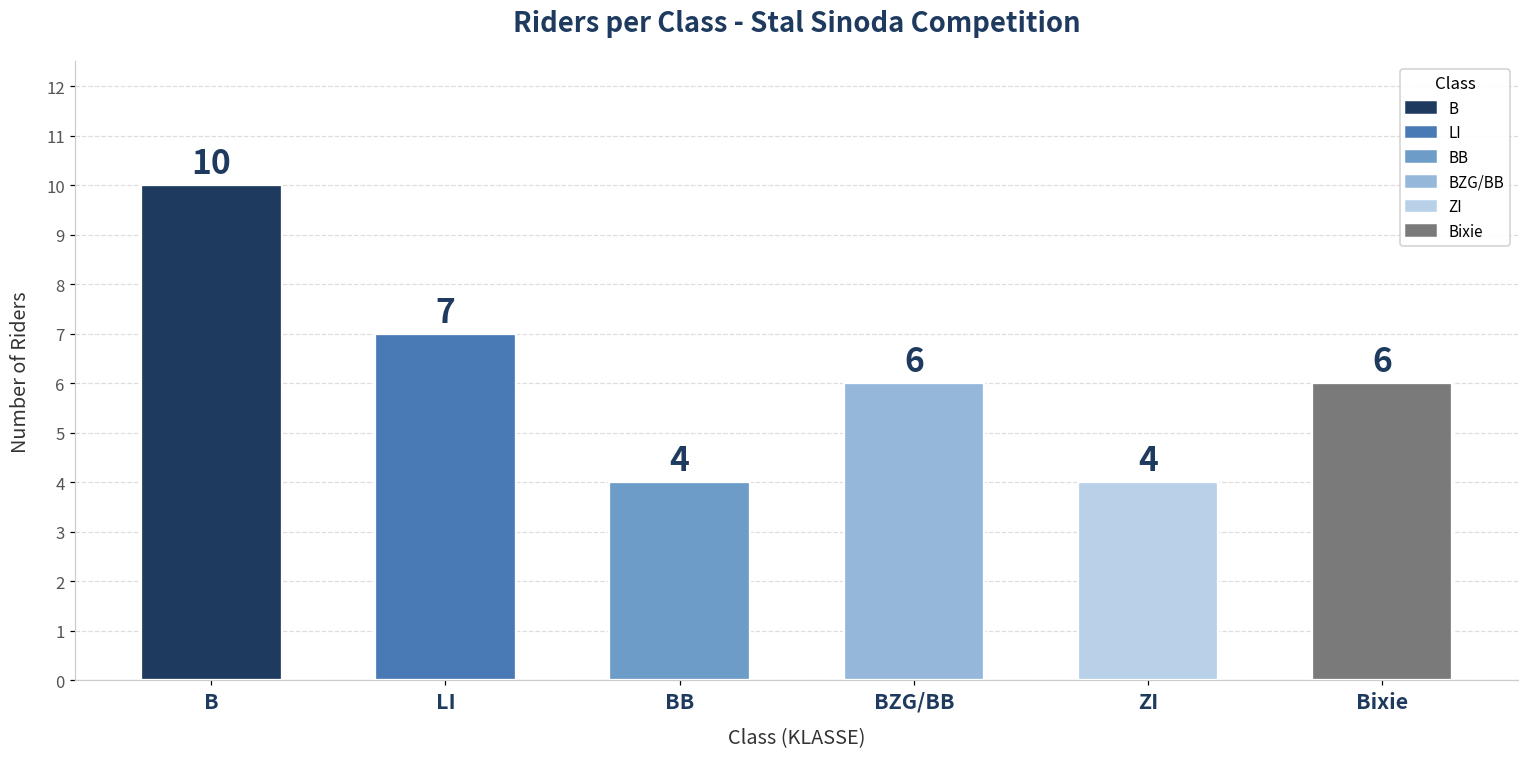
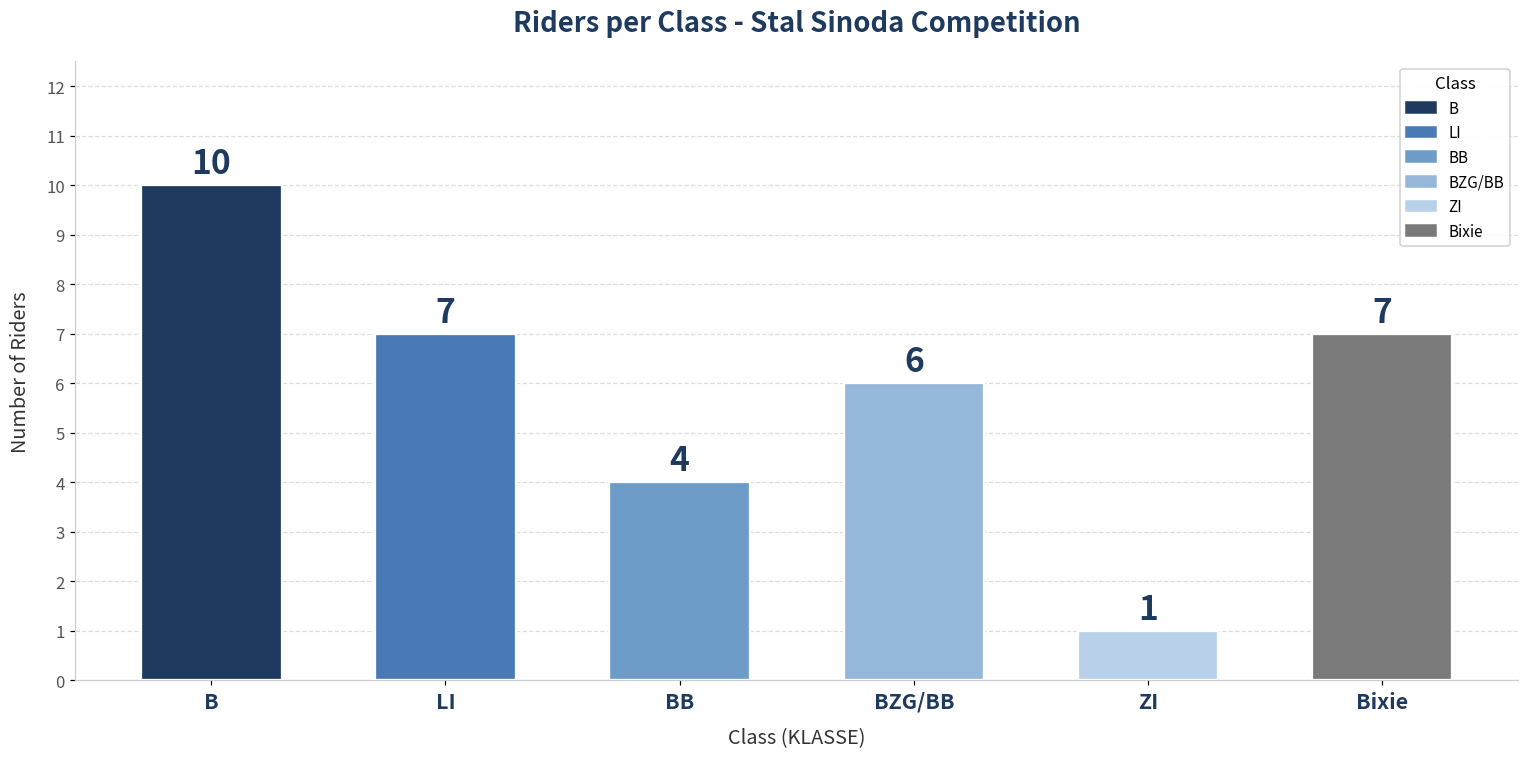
  {
    "B": 10,
    "LI": 7,
    "BB": 4,
    "BZG/BB": 6,
-   "ZI": 4,
-   "Bixie": 6
+   "ZI": 1,
+   "Bixie": 7
  }
